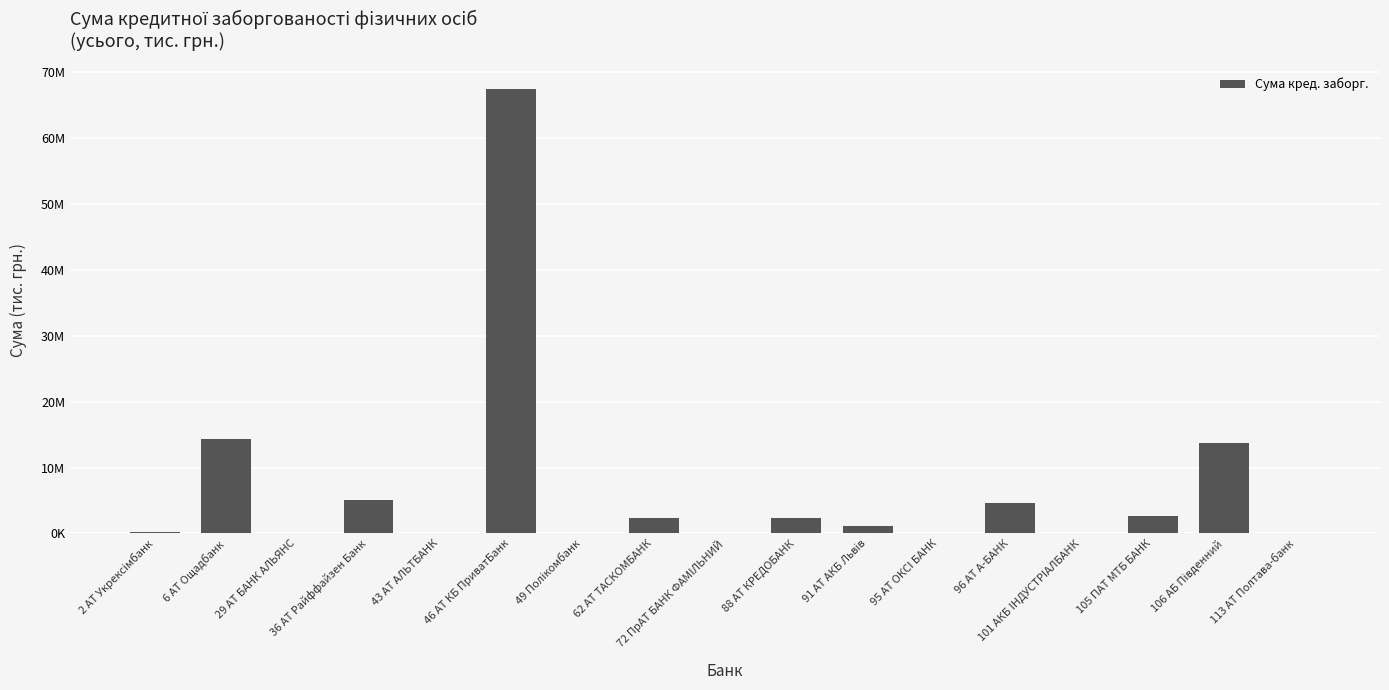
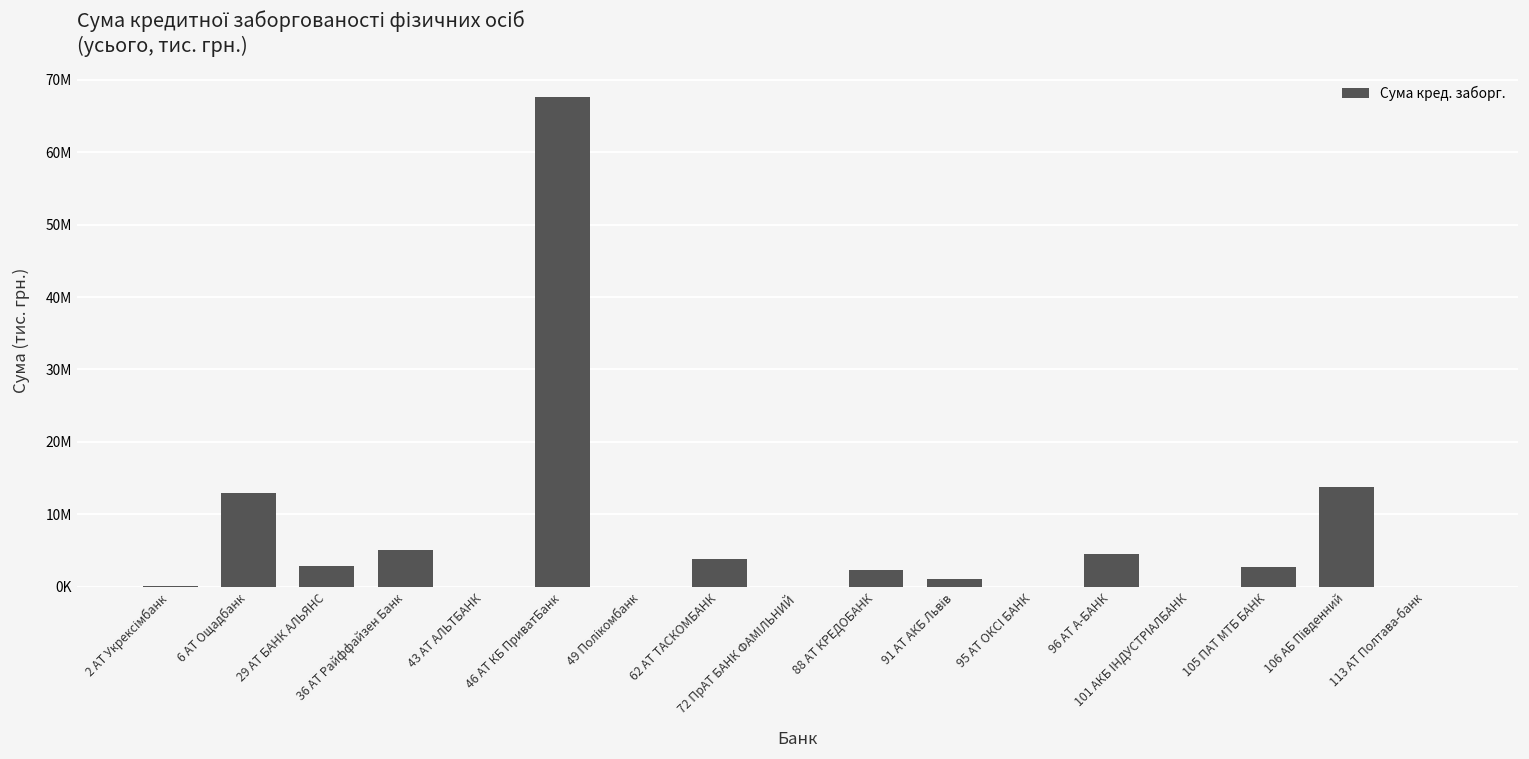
  {
-   "6 АТ Ощадбанк": 14000000,
-   "29 АТ БАНК АЛЬЯНС": 0,
+   "6 АТ Ощадбанк": 13000000,
+   "29 АТ БАНК АЛЬЯНС": 3000000,
    "36 АТ Райффайзен Банк": 5000000,
    "46 АТ КБ ПриватБанк": 68000000,
-   "62 АТ ТАСКОМБАНК": 2000000,
+   "62 АТ ТАСКОМБАНК": 4000000,
    "72 ПрАТ БАНК ФАМІЛЬНИЙ": 0,
    "88 АТ КРЕДОБАНК": 2000000,
    "91 АТ АКБ Львів": 1000000,
    "96 АТ А-БАНК": 5000000,
    "105 ПАТ МТБ БАНК": 3000000,
    "106 АБ Південний": 14000000
  }
